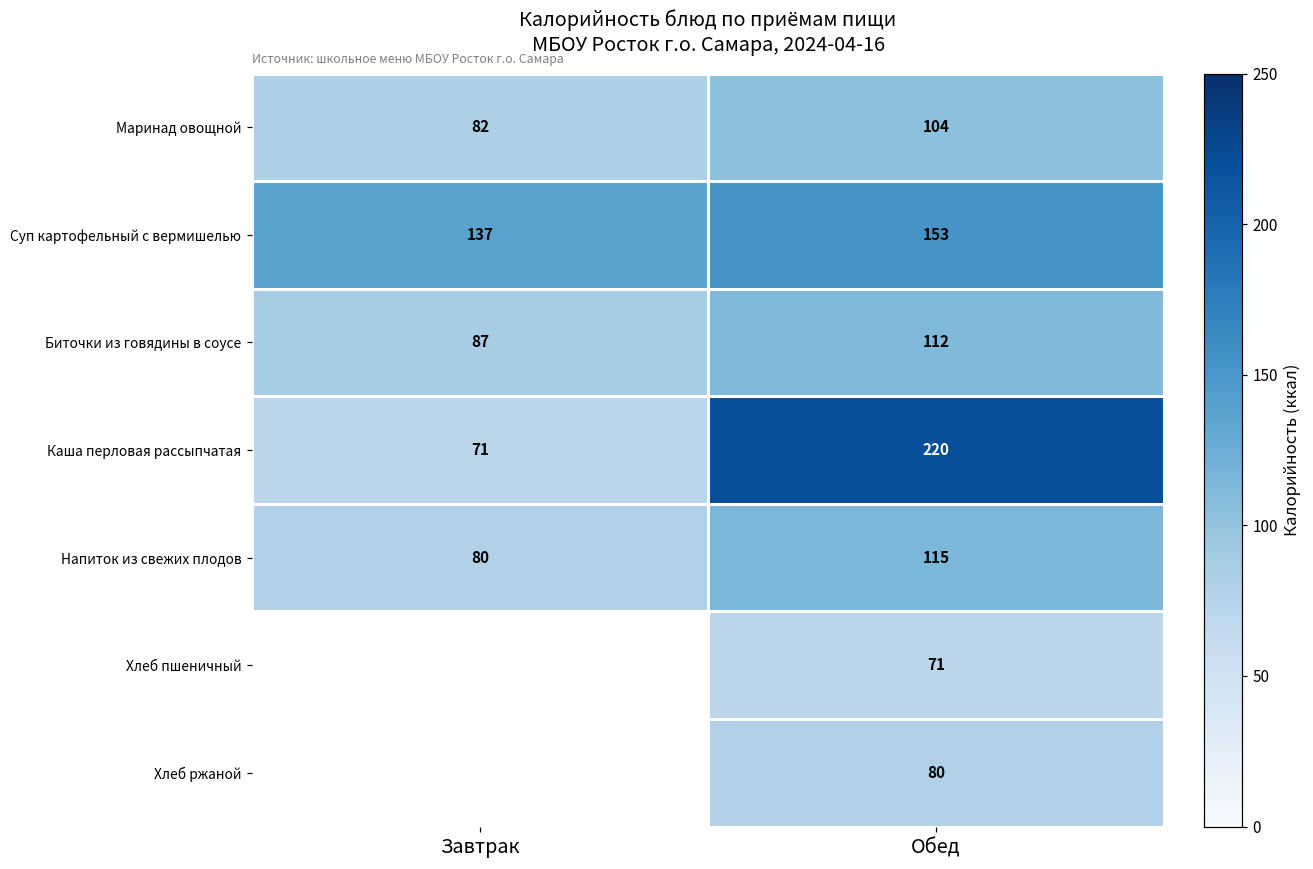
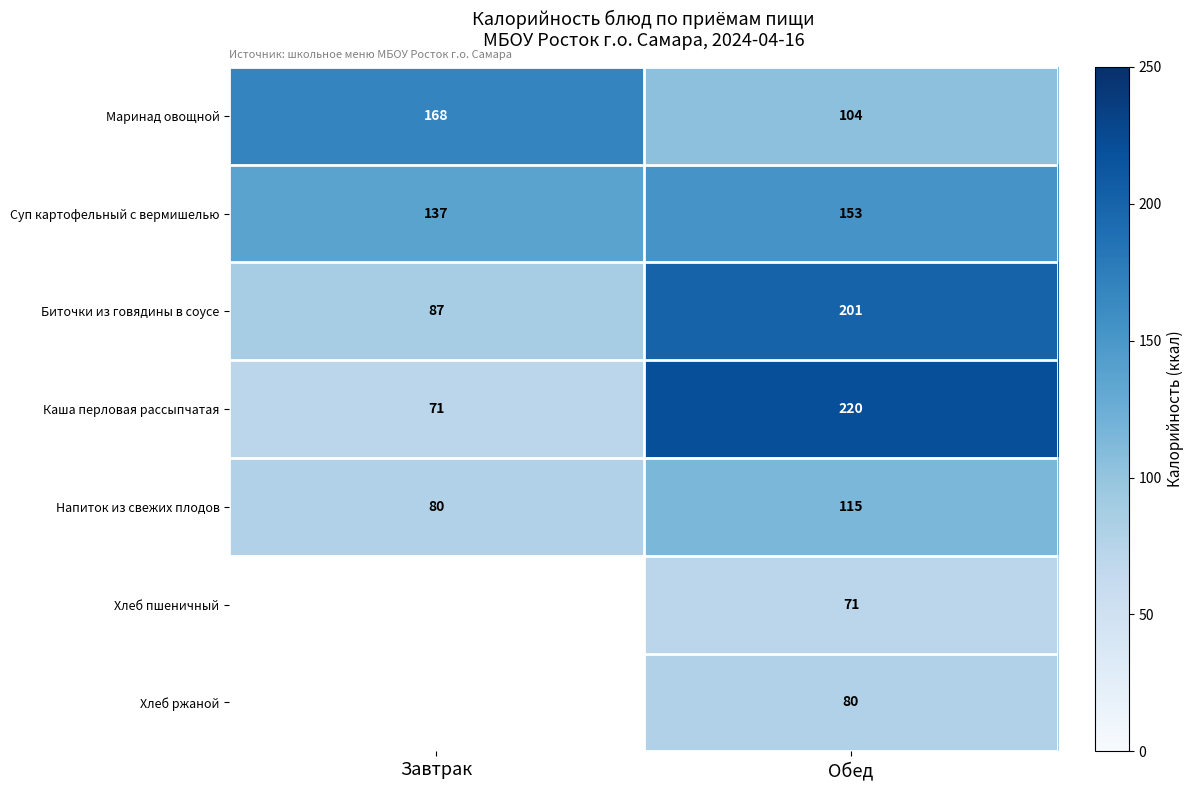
  {
    "Маринад овощной": {
-     "Завтрак": 82,
+     "Завтрак": 168,
      "Обед": 104
    },
    "Суп картофельный с вермишелью": {
      "Завтрак": 137,
      "Обед": 153
    },
    "Биточки из говядины в соусе": {
      "Завтрак": 87,
-     "Обед": 112
+     "Обед": 201
    },
    "Каша перловая рассыпчатая": {
      "Завтрак": 71,
      "Обед": 220
    },
    "Напиток из свежих плодов": {
      "Завтрак": 80,
      "Обед": 115
    },
    "Хлеб пшеничный": {
      "Обед": 71
    },
    "Хлеб ржаной": {
      "Обед": 80
    }
  }
